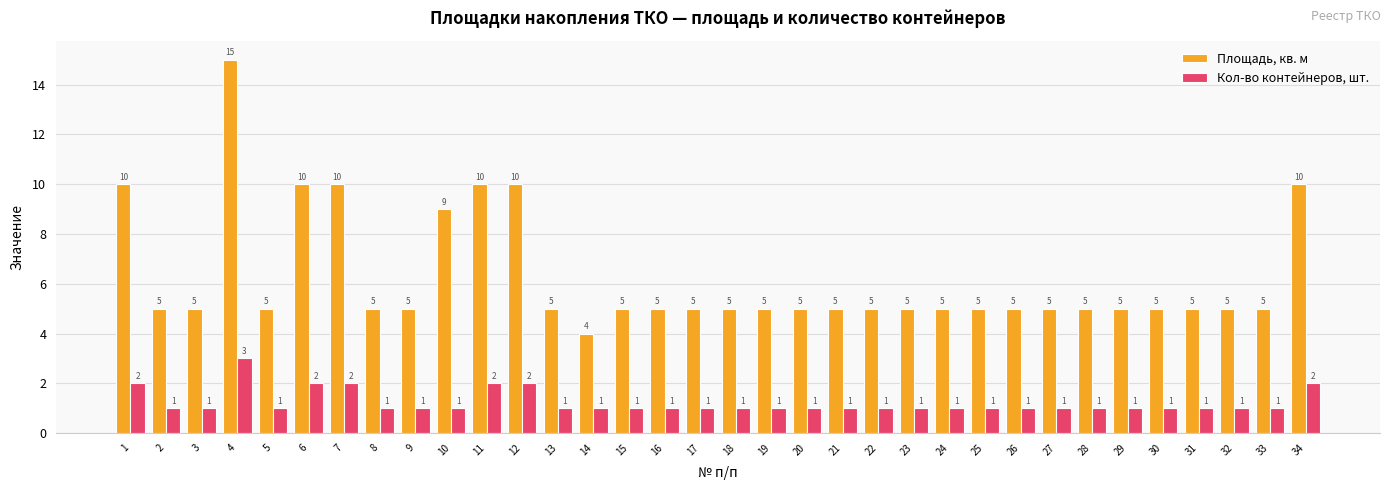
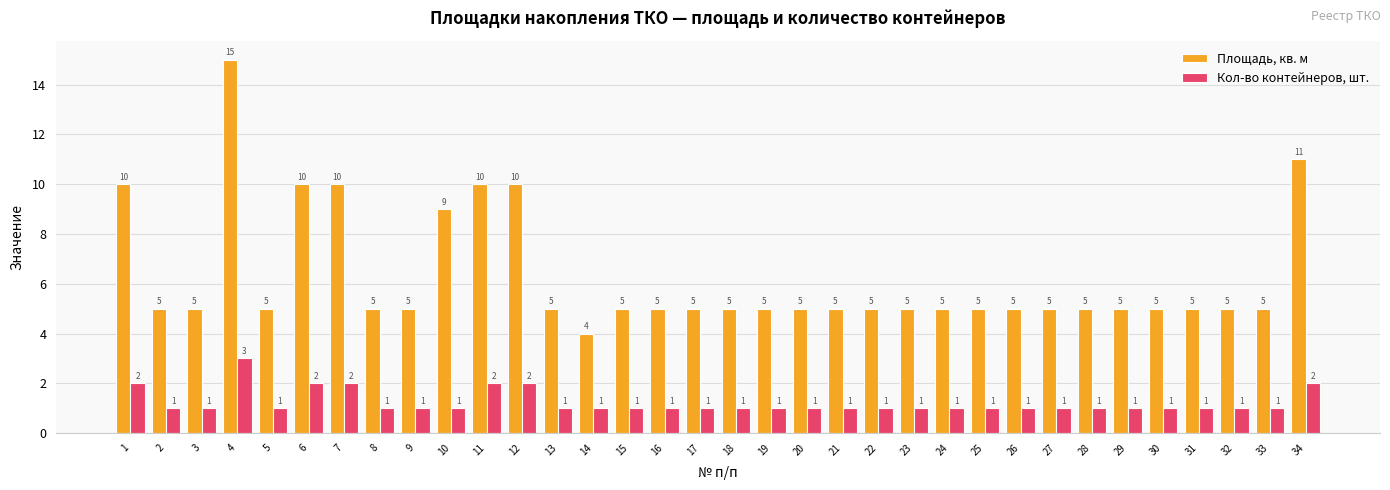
  {
    "Площадь, кв. м": {
      "1": 10,
      "2": 5,
      "3": 5,
      "4": 15,
      "5": 5,
      "6": 10,
      "7": 10,
      "8": 5,
      "9": 5,
      "10": 9,
      "11": 10,
      "12": 10,
      "13": 5,
      "14": 4,
      "15": 5,
      "16": 5,
      "17": 5,
      "18": 5,
      "19": 5,
      "20": 5,
      "21": 5,
      "22": 5,
      "23": 5,
      "24": 5,
      "25": 5,
      "26": 5,
      "27": 5,
      "28": 5,
      "29": 5,
      "30": 5,
      "31": 5,
      "32": 5,
      "33": 5,
-     "34": 10
+     "34": 11
    },
    "Кол-во контейнеров, шт.": {
      "1": 2,
      "2": 1,
      "3": 1,
      "4": 3,
      "5": 1,
      "6": 2,
      "7": 2,
      "8": 1,
      "9": 1,
      "10": 1,
      "11": 2,
      "12": 2,
      "13": 1,
      "14": 1,
      "15": 1,
      "16": 1,
      "17": 1,
      "18": 1,
      "19": 1,
      "20": 1,
      "21": 1,
      "22": 1,
      "23": 1,
      "24": 1,
      "25": 1,
      "26": 1,
      "27": 1,
      "28": 1,
      "29": 1,
      "30": 1,
      "31": 1,
      "32": 1,
      "33": 1,
      "34": 2
    }
  }
